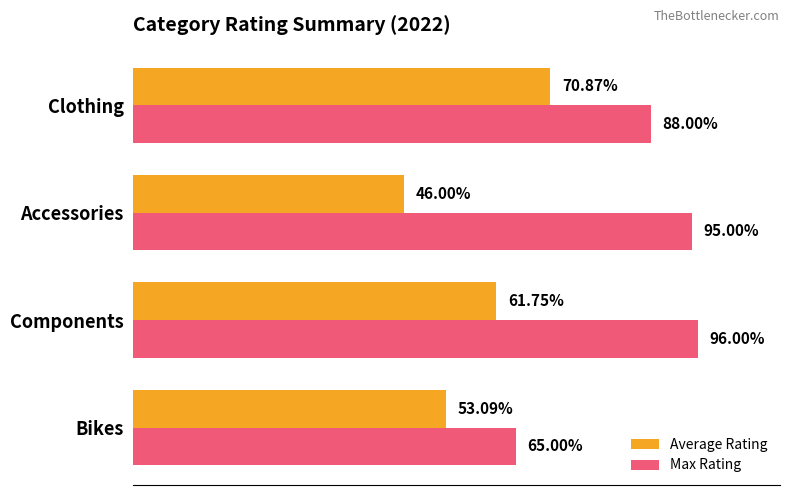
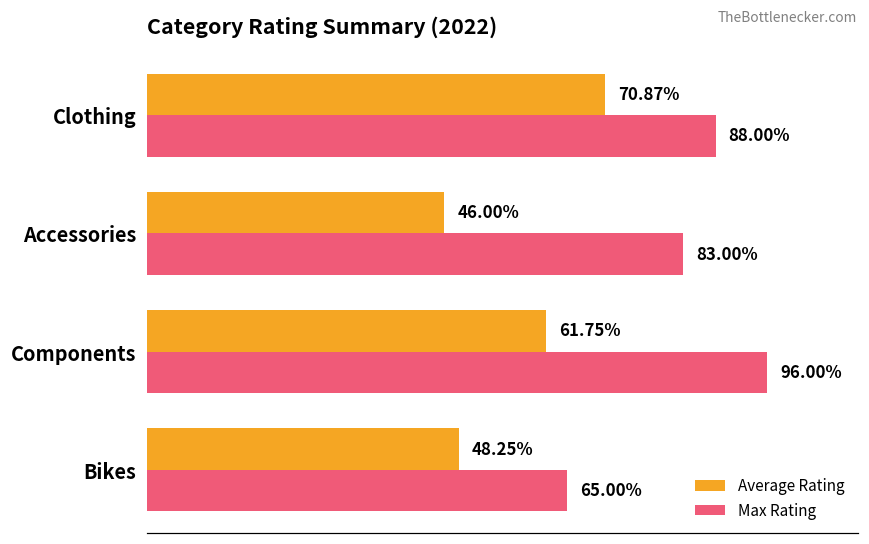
  {
    "Average Rating": {
      "Clothing": "70.87%",
      "Accessories": "46.00%",
      "Components": "61.75%",
-     "Bikes": "53.09%"
+     "Bikes": "48.25%"
    },
    "Max Rating": {
      "Clothing": "88.00%",
-     "Accessories": "95.00%",
+     "Accessories": "83.00%",
      "Components": "96.00%",
      "Bikes": "65.00%"
    }
  }
